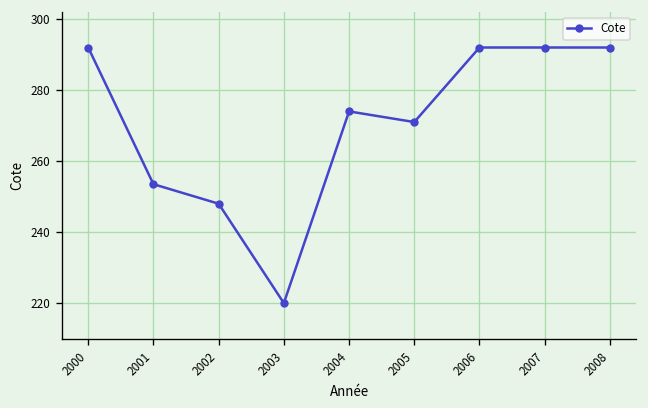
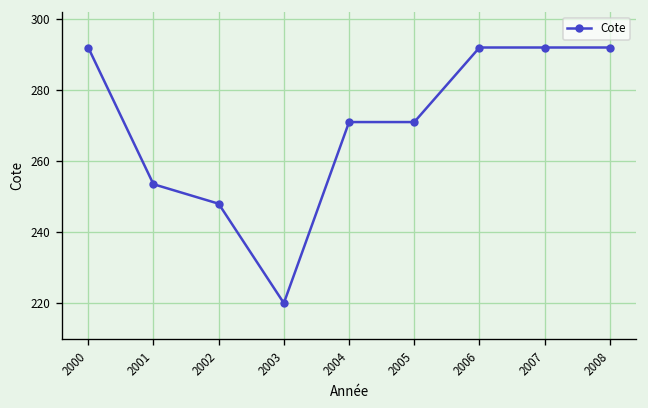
  {
    "2000": 292,
    "2001": 254,
    "2002": 248,
    "2003": 220,
-   "2004": 274,
+   "2004": 271,
    "2005": 271,
    "2006": 292,
    "2007": 292,
    "2008": 292
  }
